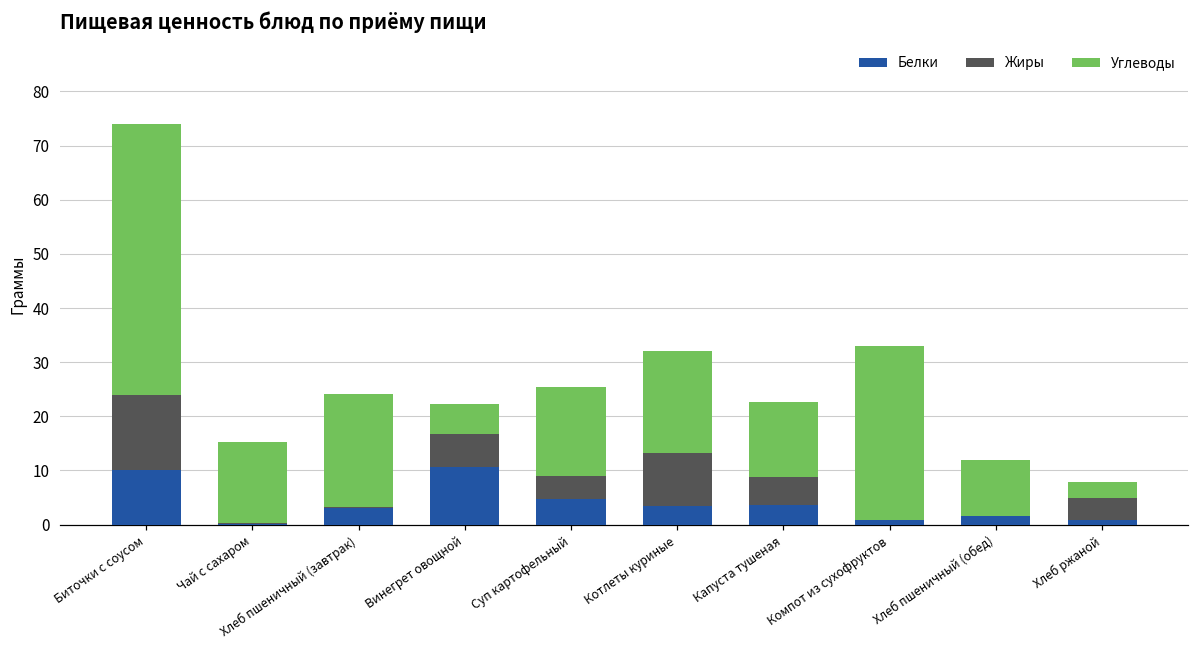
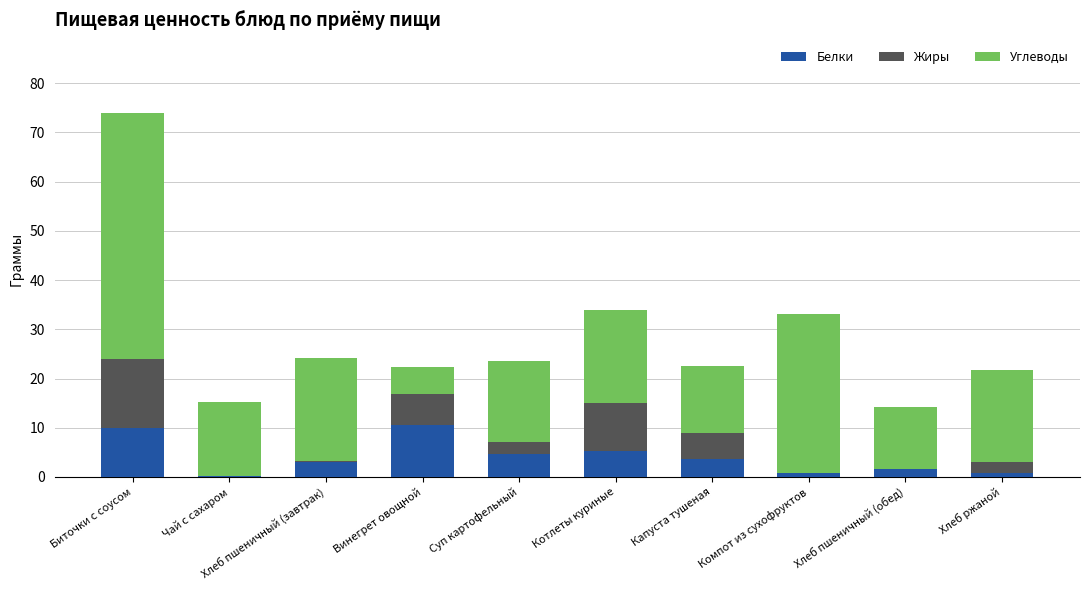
  {
    "Белки": {
      "Биточки с соусом": 10,
      "Хлеб пшеничный (завтрак)": 3,
      "Винегрет овощной": 11,
      "Суп картофельный": 5,
-     "Котлеты куриные": 3,
+     "Котлеты куриные": 5,
      "Капуста тушеная": 4,
      "Компот из сухофруктов": 1,
      "Хлеб пшеничный (обед)": 2,
      "Хлеб ржаной": 1
    },
    "Жиры": {
      "Биточки с соусом": 14,
      "Винегрет овощной": 6,
-     "Суп картофельный": 4,
+     "Суп картофельный": 2,
      "Котлеты куриные": 10,
      "Капуста тушеная": 5,
      "Компот из сухофруктов": 0,
-     "Хлеб ржаной": 4
+     "Хлеб ржаной": 2
    },
    "Углеводы": {
      "Биточки с соусом": 50,
      "Чай с сахаром": 15,
      "Хлеб пшеничный (завтрак)": 21,
      "Винегрет овощной": 5,
      "Суп картофельный": 16,
      "Котлеты куриные": 19,
      "Капуста тушеная": 14,
      "Компот из сухофруктов": 32,
-     "Хлеб пшеничный (обед)": 10,
-     "Хлеб ржаной": 3
+     "Хлеб пшеничный (обед)": 13,
+     "Хлеб ржаной": 19
    }
  }
